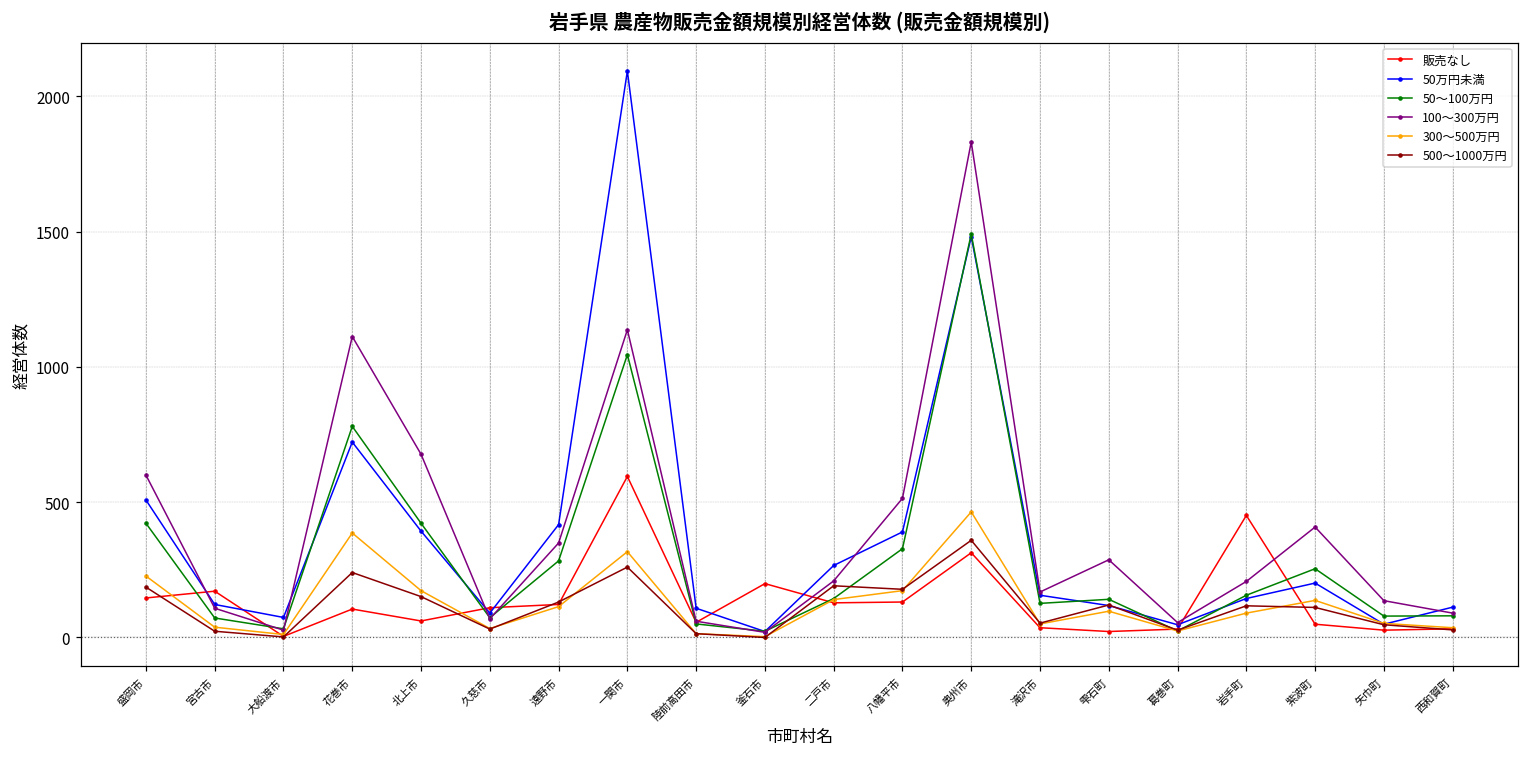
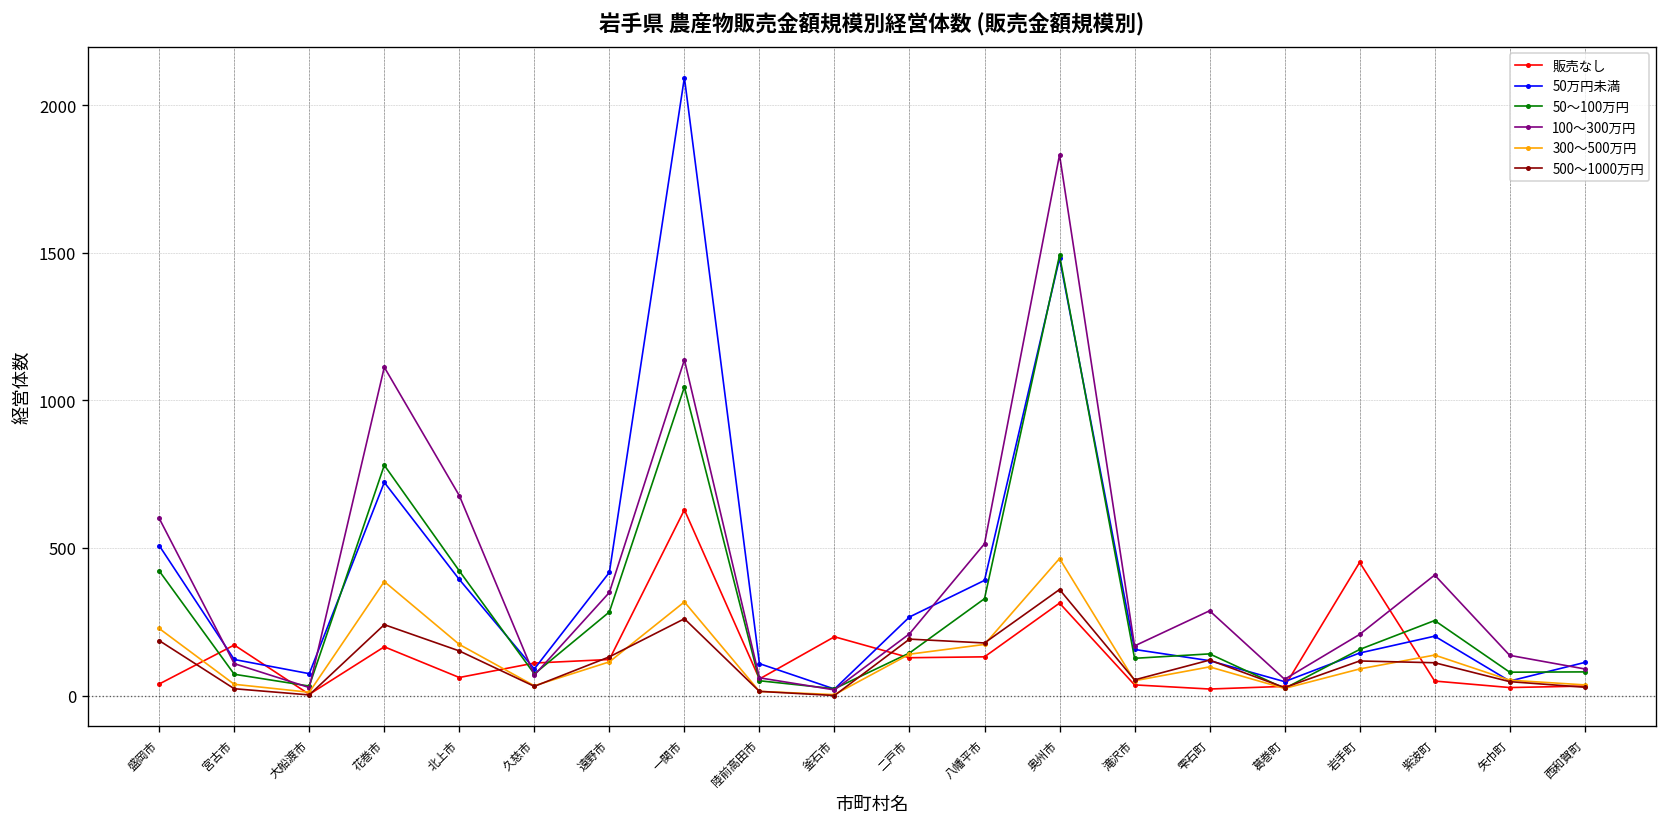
  {
    "販売なし": {
-     "盛岡市": 150,
+     "盛岡市": 40,
      "宮古市": 170,
-     "花巻市": 110,
+     "花巻市": 170,
      "北上市": 60,
      "久慈市": 110,
-     "一関市": 600,
+     "一関市": 630,
      "釜石市": 200,
      "二戸市": 130,
      "八幡平市": 130,
      "奥州市": 310,
      "滝沢市": 40,
      "雫石町": 20,
      "岩手町": 450,
      "紫波町": 50,
      "矢巾町": 30
    },
    "50万円未満": {
      "盛岡市": 510,
      "宮古市": 120,
      "大船渡市": 70,
      "花巻市": 720,
      "北上市": 390,
      "久慈市": 90,
      "遠野市": 420,
      "一関市": 2090,
      "陸前高田市": 110,
      "二戸市": 270,
      "八幡平市": 390,
      "滝沢市": 160,
      "岩手町": 140,
      "紫波町": 200,
      "西和賀町": 110
    },
    "50～100万円": {
      "盛岡市": 420,
      "宮古市": 70,
      "花巻市": 780,
      "北上市": 420,
      "遠野市": 280,
      "一関市": 1050,
      "八幡平市": 330,
      "滝沢市": 130,
      "雫石町": 140,
      "岩手町": 160,
      "紫波町": 250,
      "矢巾町": 80
    },
    "100～300万円": {
      "盛岡市": 600,
      "宮古市": 110,
      "花巻市": 1110,
      "北上市": 680,
      "遠野市": 350,
      "一関市": 1140,
      "二戸市": 210,
      "八幡平市": 510,
      "奥州市": 1830,
      "滝沢市": 170,
      "雫石町": 290,
      "岩手町": 210,
      "紫波町": 410,
      "矢巾町": 140
    },
    "300～500万円": {
      "盛岡市": 230,
      "宮古市": 40,
      "花巻市": 390,
      "北上市": 170,
      "一関市": 320,
      "奥州市": 460,
      "雫石町": 100,
      "岩手町": 90,
      "紫波町": 140
    },
    "500～1000万円": {
      "盛岡市": 190,
      "宮古市": 20,
      "花巻市": 240,
      "北上市": 150,
      "一関市": 260,
      "二戸市": 190,
      "奥州市": 360,
      "岩手町": 120,
      "紫波町": 110
    }
  }
